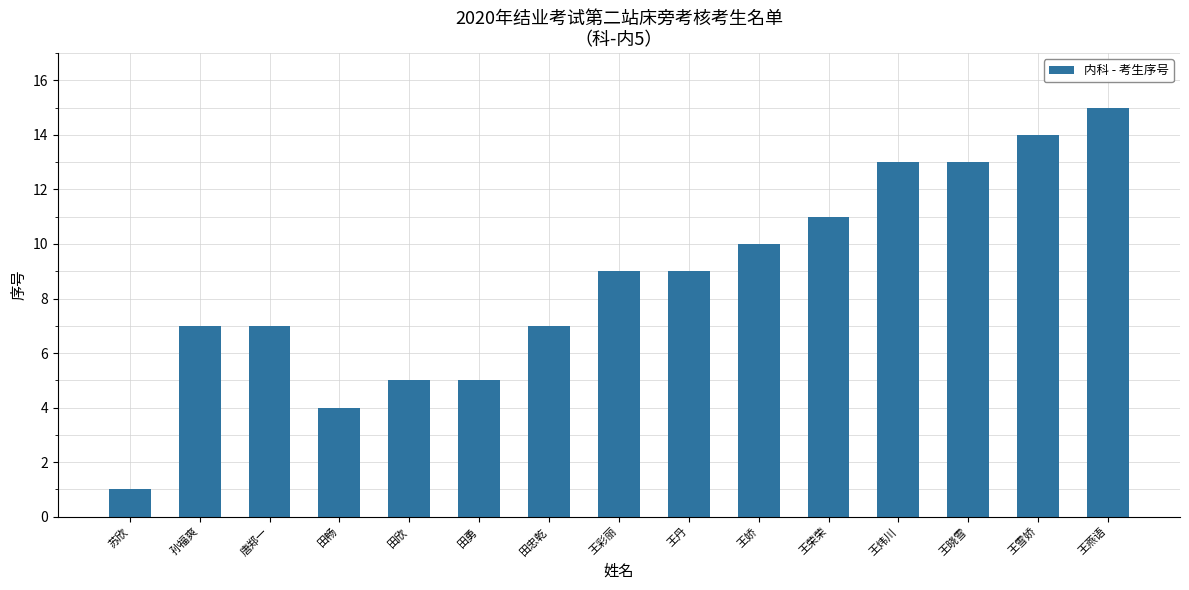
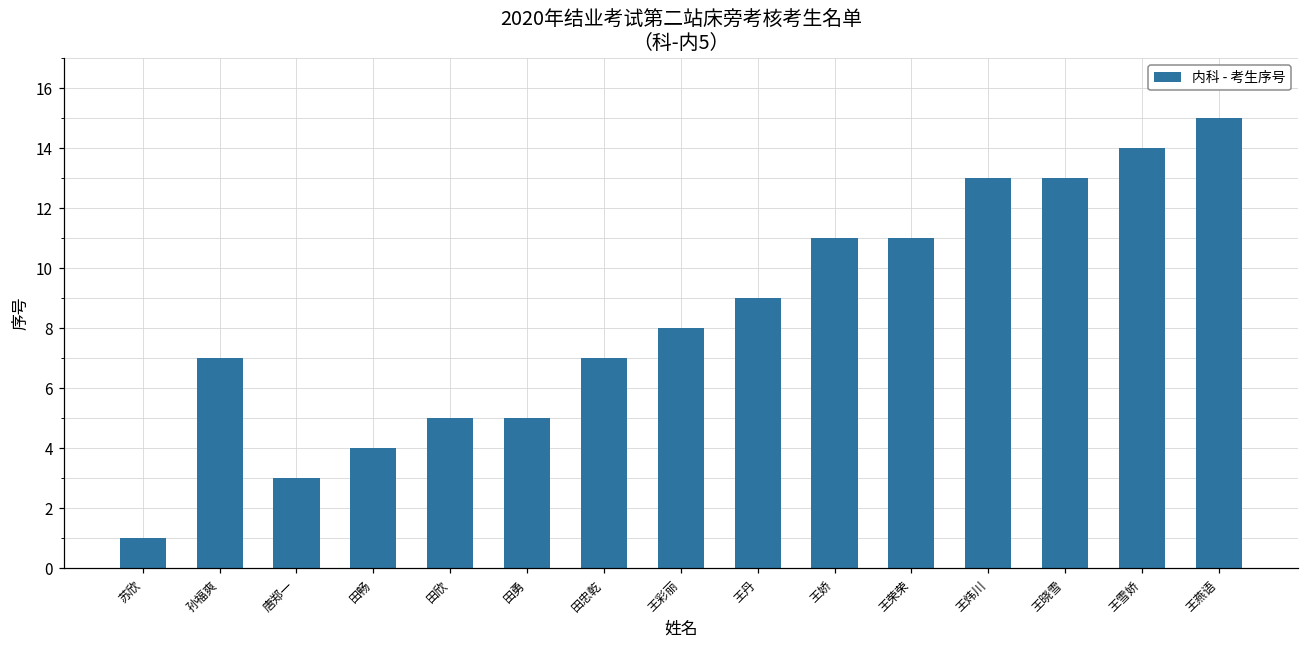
  {
    "苏欣": 1,
    "孙福爽": 7,
-   "唐郑一": 7,
+   "唐郑一": 3,
    "田畅": 4,
    "田欣": 5,
    "田勇": 5,
    "田忠乾": 7,
-   "王彩丽": 9,
+   "王彩丽": 8,
    "王丹": 9,
-   "王娇": 10,
+   "王娇": 11,
    "王荣荣": 11,
    "王炜川": 13,
    "王晓雪": 13,
    "王雪娇": 14,
    "王燕语": 15
  }
